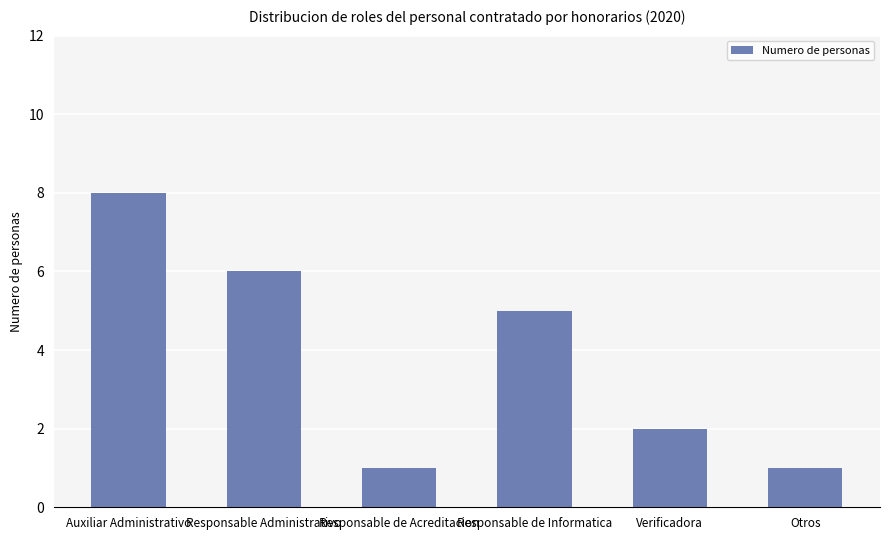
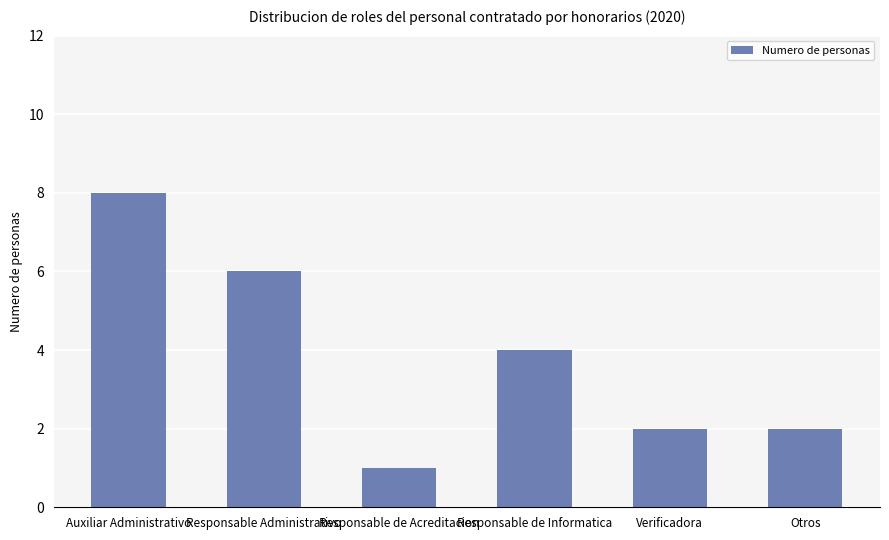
  {
    "Auxiliar Administrativo": 8,
    "Responsable Administrativo": 6,
    "Responsable de Acreditacion": 1,
-   "Responsable de Informatica": 5,
+   "Responsable de Informatica": 4,
    "Verificadora": 2,
-   "Otros": 1
+   "Otros": 2
  }
